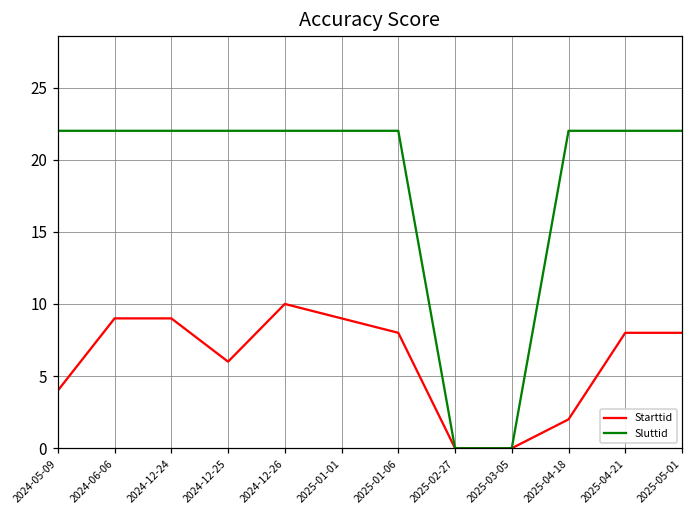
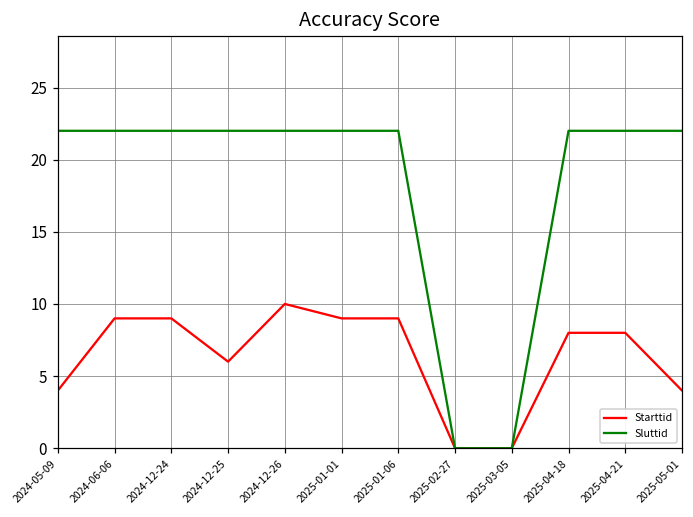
  {
    "Starttid": {
      "2024-05-09": 4,
      "2024-06-06": 9,
      "2024-12-24": 9,
      "2024-12-25": 6,
      "2024-12-26": 10,
      "2025-01-01": 9,
-     "2025-01-06": 8,
-     "2025-04-18": 2,
+     "2025-01-06": 9,
+     "2025-04-18": 8,
      "2025-04-21": 8,
-     "2025-05-01": 8
+     "2025-05-01": 4
    },
    "Sluttid": {
      "2024-05-09": 22,
      "2024-06-06": 22,
      "2024-12-24": 22,
      "2024-12-25": 22,
      "2024-12-26": 22,
      "2025-01-01": 22,
      "2025-01-06": 22,
      "2025-04-18": 22,
      "2025-04-21": 22,
      "2025-05-01": 22
    }
  }
